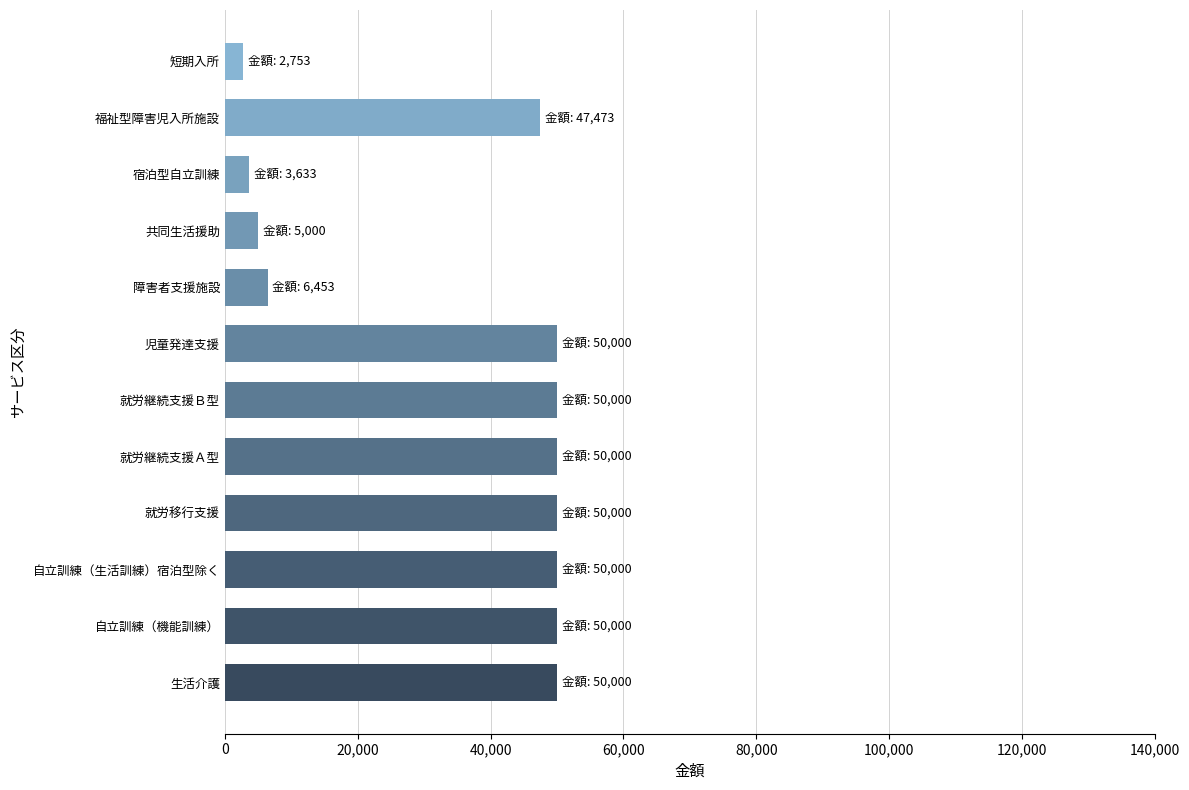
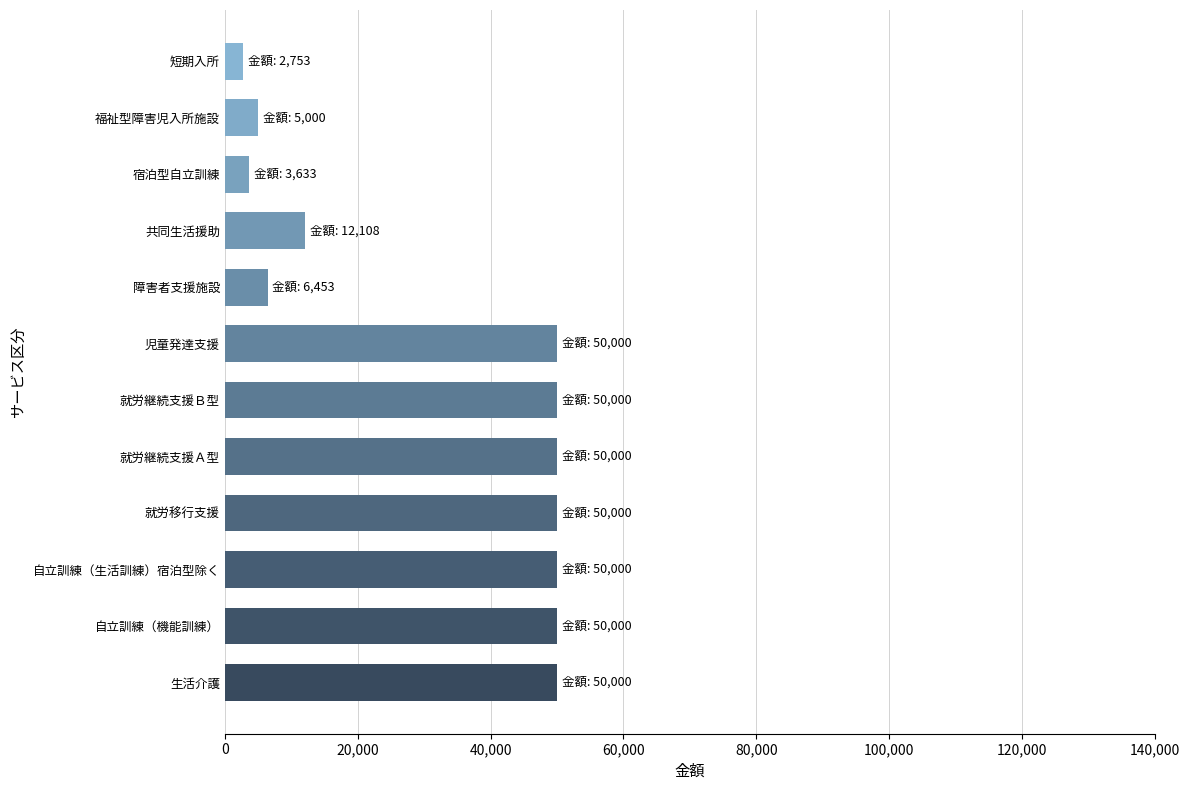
  {
    "短期入所": "2,753",
-   "福祉型障害児入所施設": "47,473",
+   "福祉型障害児入所施設": "5,000",
    "宿泊型自立訓練": "3,633",
-   "共同生活援助": "5,000",
+   "共同生活援助": "12,108",
    "障害者支援施設": "6,453",
    "児童発達支援": "50,000",
    "就労継続支援Ｂ型": "50,000",
    "就労継続支援Ａ型": "50,000",
    "就労移行支援": "50,000",
    "自立訓練（生活訓練）宿泊型除く": "50,000",
    "自立訓練（機能訓練）": "50,000",
    "生活介護": "50,000"
  }
